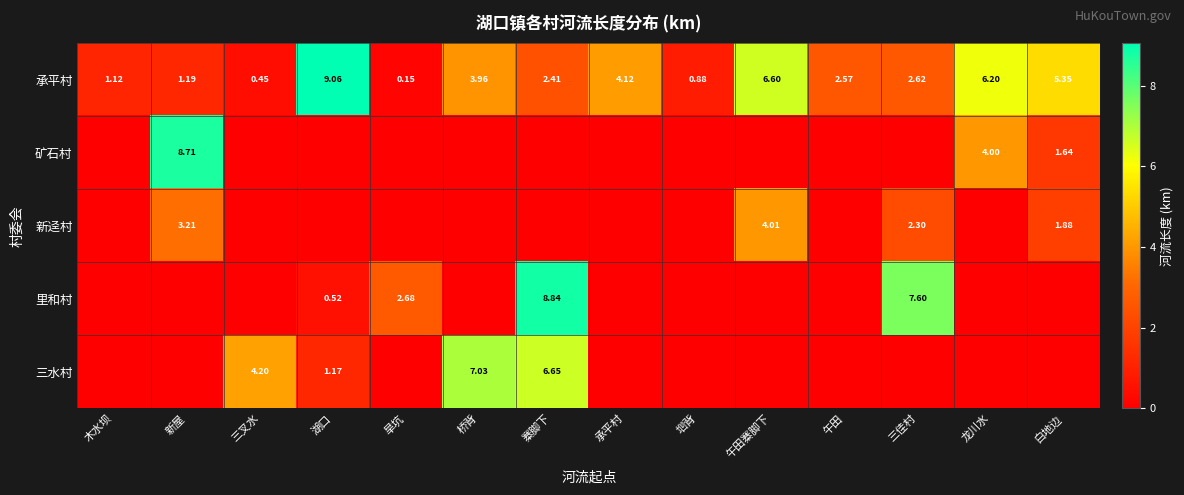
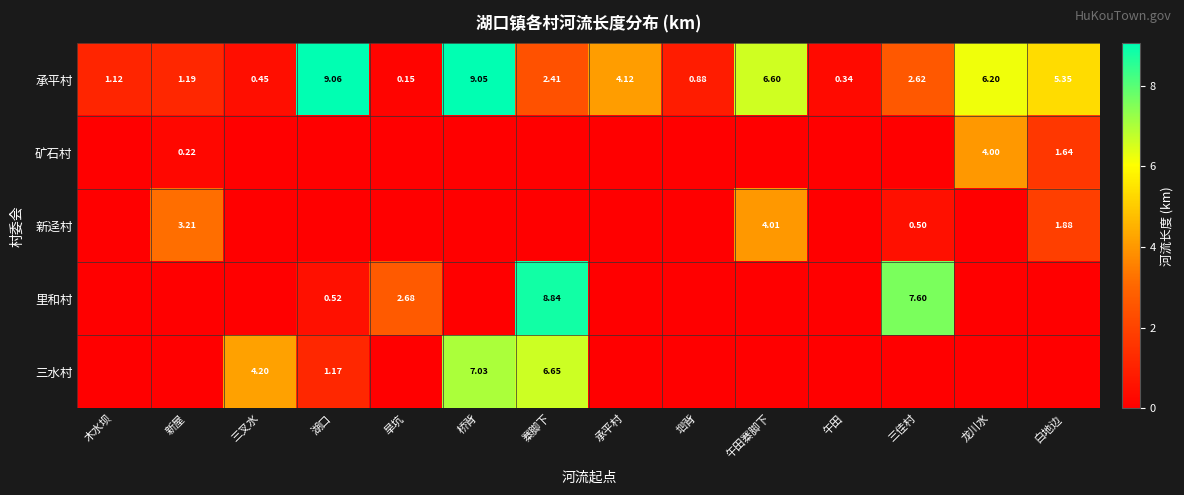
  {
    "承平村": {
      "木水坝": 1.12,
      "新屋": 1.19,
      "三叉水": 0.45,
      "湖口": 9.06,
      "旱坑": 0.15,
-     "桥背": 3.96,
+     "桥背": 9.05,
      "寨脚下": 2.41,
      "承平村": 4.12,
      "垇背": 0.88,
      "午田寨脚下": 6.60,
-     "午田": 2.57,
+     "午田": 0.34,
      "三佳村": 2.62,
      "龙川水": 6.20,
      "白地边": 5.35
    },
    "矿石村": {
-     "新屋": 8.71,
+     "新屋": 0.22,
      "龙川水": 4.00,
      "白地边": 1.64
    },
    "新迳村": {
      "新屋": 3.21,
      "午田寨脚下": 4.01,
-     "三佳村": 2.30,
+     "三佳村": 0.50,
      "白地边": 1.88
    },
    "里和村": {
      "湖口": 0.52,
      "旱坑": 2.68,
      "寨脚下": 8.84,
      "三佳村": 7.60
    },
    "三水村": {
      "三叉水": 4.20,
      "湖口": 1.17,
      "桥背": 7.03,
      "寨脚下": 6.65
    }
  }
